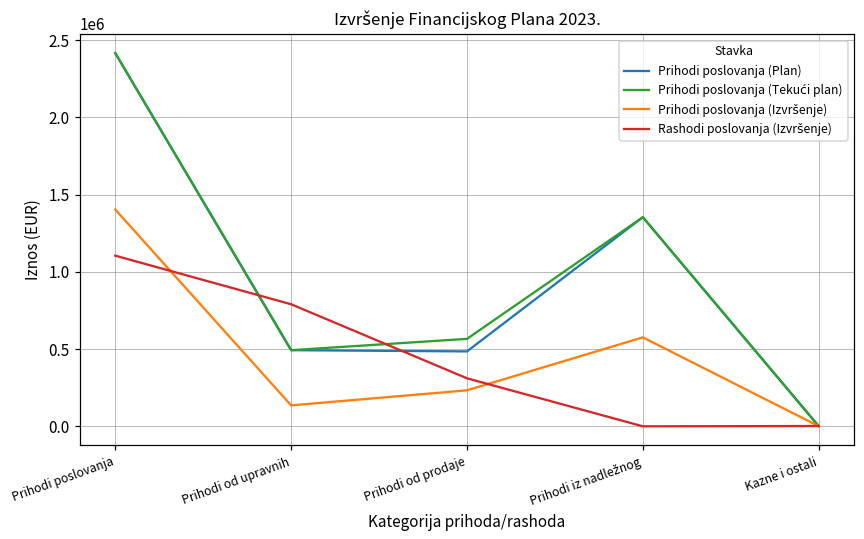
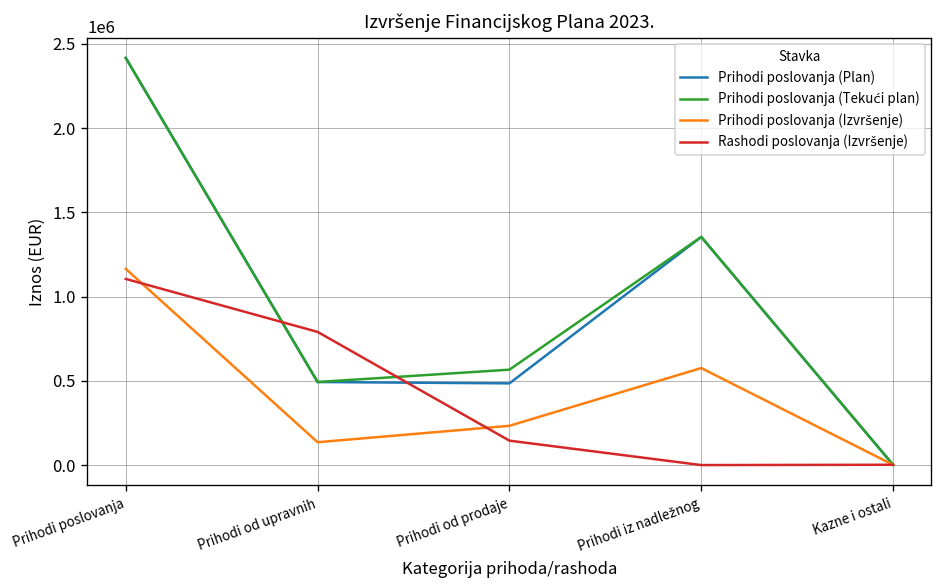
  {
    "Prihodi poslovanja (Plan)": {
      "Prihodi od prodaje": 490000
    },
    "Prihodi poslovanja (Tekući plan)": {
      "Prihodi od prodaje": 570000
    },
    "Prihodi poslovanja (Izvršenje)": {
-     "Prihodi poslovanja": 1400000,
+     "Prihodi poslovanja": 1160000,
      "Prihodi od upravnih": 140000,
      "Prihodi od prodaje": 230000,
      "Prihodi iz nadležnog": 580000
    },
    "Rashodi poslovanja (Izvršenje)": {
      "Prihodi poslovanja": 1110000,
      "Prihodi od upravnih": 790000,
-     "Prihodi od prodaje": 310000,
+     "Prihodi od prodaje": 150000,
      "Prihodi iz nadležnog": 0
    }
  }
